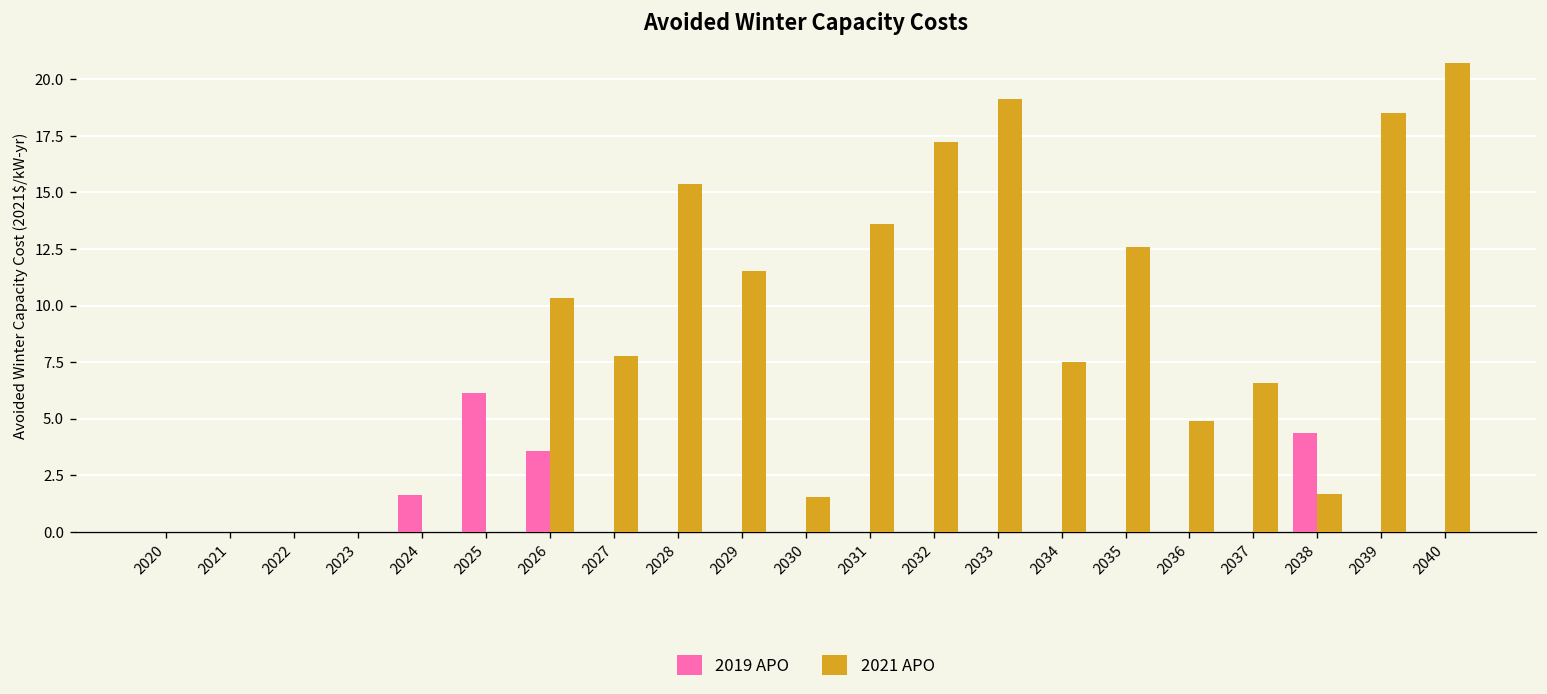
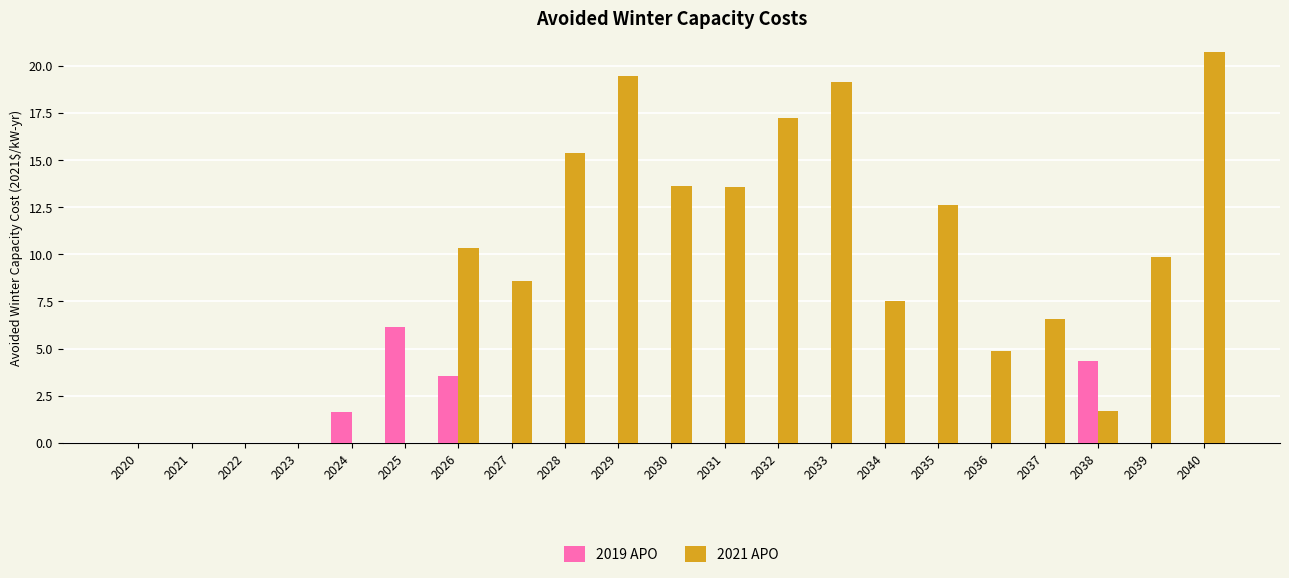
  {
    "2019 APO": {
      "2020": 0.0,
      "2021": 0.0,
      "2022": 0.0,
      "2023": 0.0,
      "2024": 1.6,
      "2025": 6.1,
      "2026": 3.6,
      "2027": 0.0,
      "2028": 0.0,
      "2029": 0.0,
      "2030": 0.0,
      "2031": 0.0,
      "2032": 0.0,
      "2033": 0.0,
      "2034": 0.0,
      "2035": 0.0,
      "2036": 0.0,
      "2037": 0.0,
      "2038": 4.3,
      "2039": 0.0,
      "2040": 0.0
    },
    "2021 APO": {
      "2020": 0.0,
      "2021": 0.0,
      "2022": 0.0,
      "2023": 0.0,
      "2024": 0.0,
      "2025": 0.0,
      "2026": 10.3,
-     "2027": 7.8,
+     "2027": 8.6,
      "2028": 15.4,
-     "2029": 11.5,
-     "2030": 1.5,
+     "2029": 19.5,
+     "2030": 13.6,
      "2031": 13.6,
      "2032": 17.2,
      "2033": 19.1,
      "2034": 7.5,
      "2035": 12.6,
      "2036": 4.9,
      "2037": 6.6,
      "2038": 1.7,
-     "2039": 18.5,
+     "2039": 9.9,
      "2040": 20.7
    }
  }
